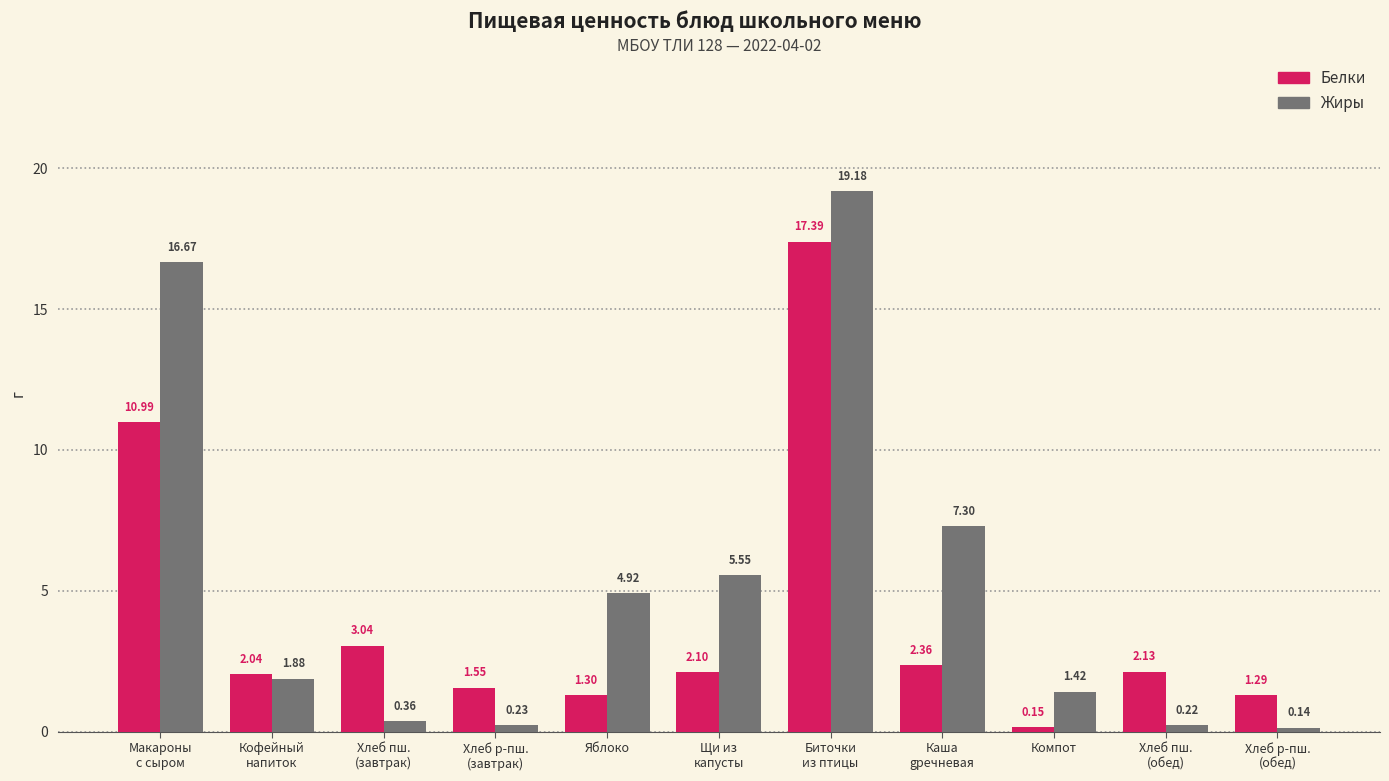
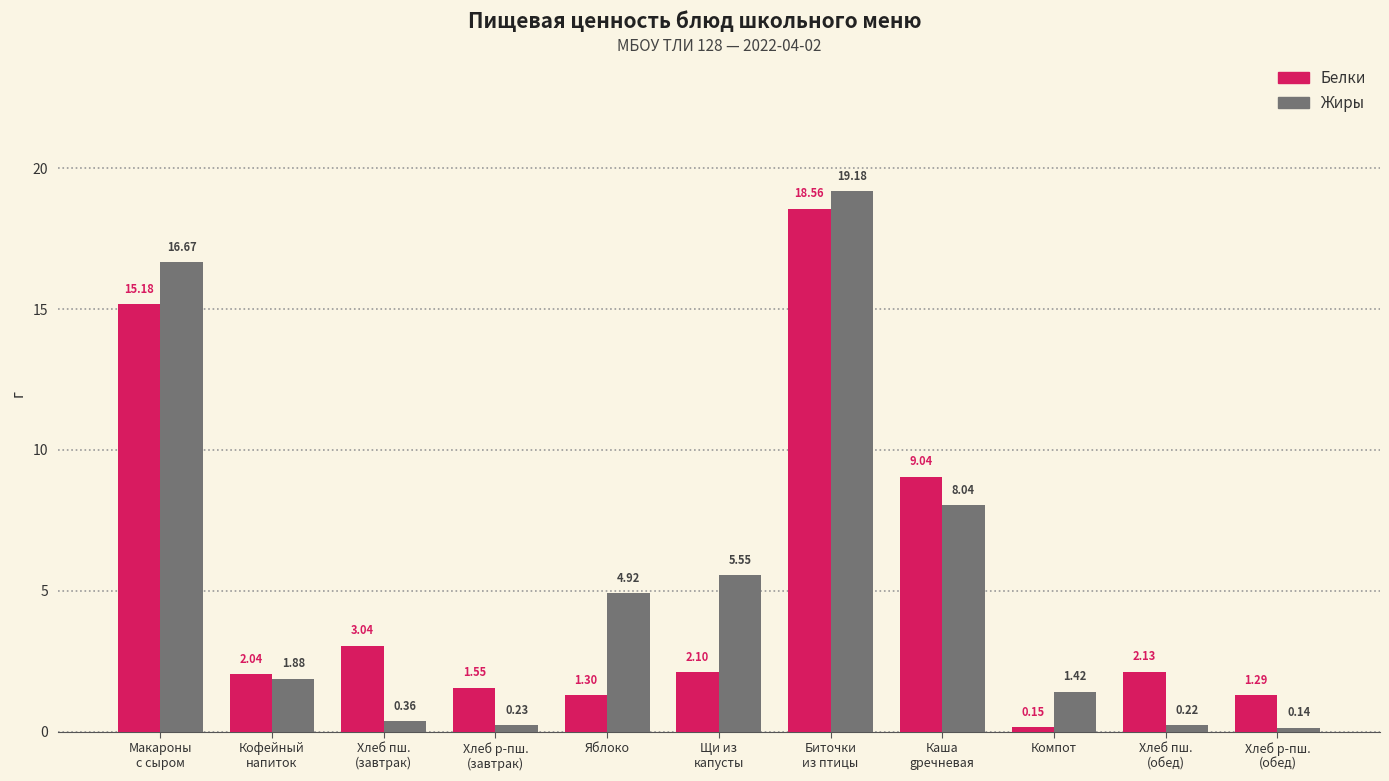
  {
    "Белки": {
-     "Макароны с сыром": 10.99,
+     "Макароны с сыром": 15.18,
      "Кофейный напиток": 2.04,
      "Хлеб пш. (завтрак)": 3.04,
      "Хлеб р-пш. (завтрак)": 1.55,
      "Яблоко": 1.30,
      "Щи из капусты": 2.10,
-     "Биточки из птицы": 17.39,
-     "Каша gречневая": 2.36,
+     "Биточки из птицы": 18.56,
+     "Каша gречневая": 9.04,
      "Компот": 0.15,
      "Хлеб пш. (обед)": 2.13,
      "Хлеб р-пш. (обед)": 1.29
    },
    "Жиры": {
      "Макароны с сыром": 16.67,
      "Кофейный напиток": 1.88,
      "Хлеб пш. (завтрак)": 0.36,
      "Хлеб р-пш. (завтрак)": 0.23,
      "Яблоко": 4.92,
      "Щи из капусты": 5.55,
      "Биточки из птицы": 19.18,
-     "Каша gречневая": 7.30,
+     "Каша gречневая": 8.04,
      "Компот": 1.42,
      "Хлеб пш. (обед)": 0.22,
      "Хлеб р-пш. (обед)": 0.14
    }
  }
